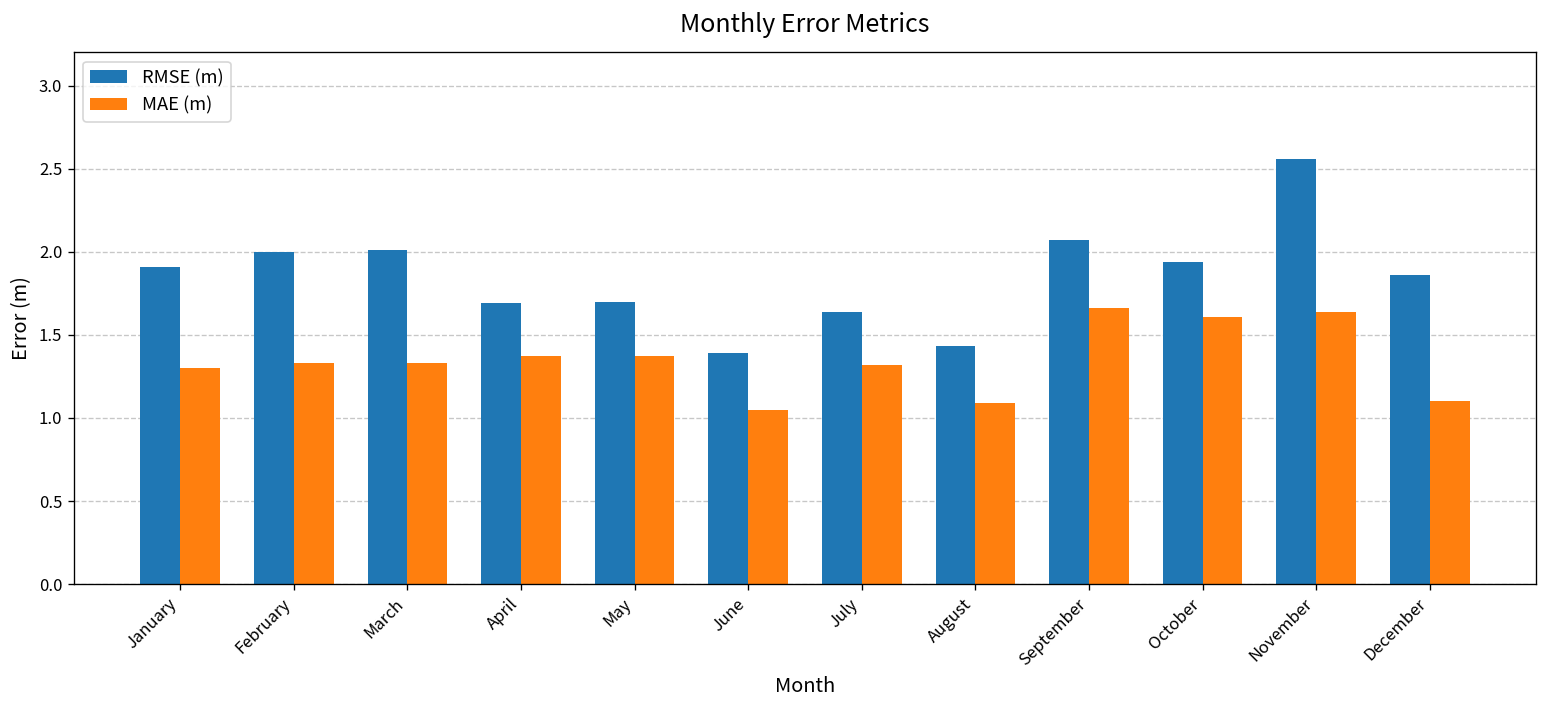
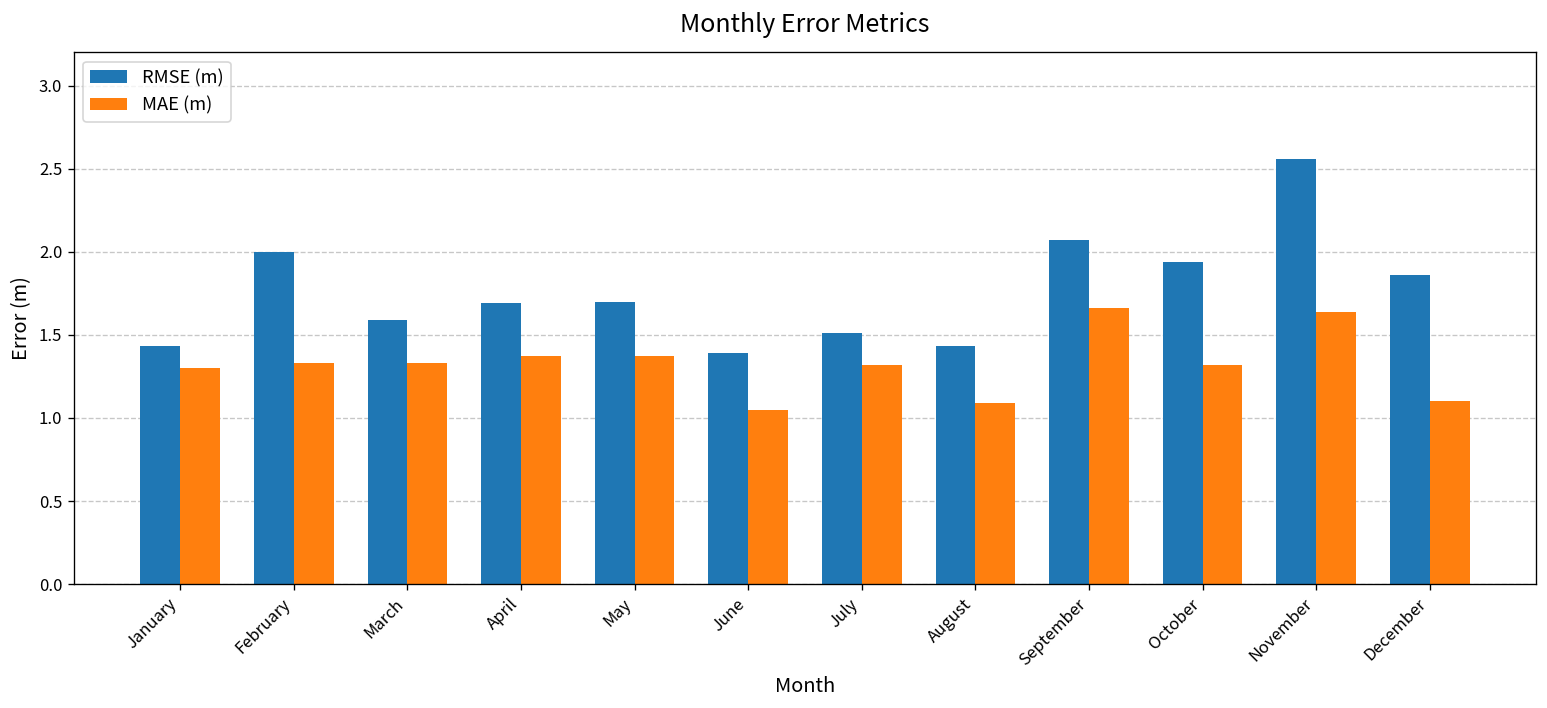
  {
    "RMSE (m)": {
-     "January": 1.91,
+     "January": 1.43,
      "February": 2.00,
-     "March": 2.01,
+     "March": 1.59,
      "April": 1.69,
      "May": 1.70,
      "June": 1.39,
-     "July": 1.64,
+     "July": 1.51,
      "August": 1.43,
      "September": 2.07,
      "October": 1.94,
      "November": 2.56,
      "December": 1.86
    },
    "MAE (m)": {
      "January": 1.30,
      "February": 1.33,
      "March": 1.33,
      "April": 1.37,
      "May": 1.37,
      "June": 1.05,
      "July": 1.32,
      "August": 1.09,
      "September": 1.66,
-     "October": 1.61,
+     "October": 1.32,
      "November": 1.64,
      "December": 1.10
    }
  }
